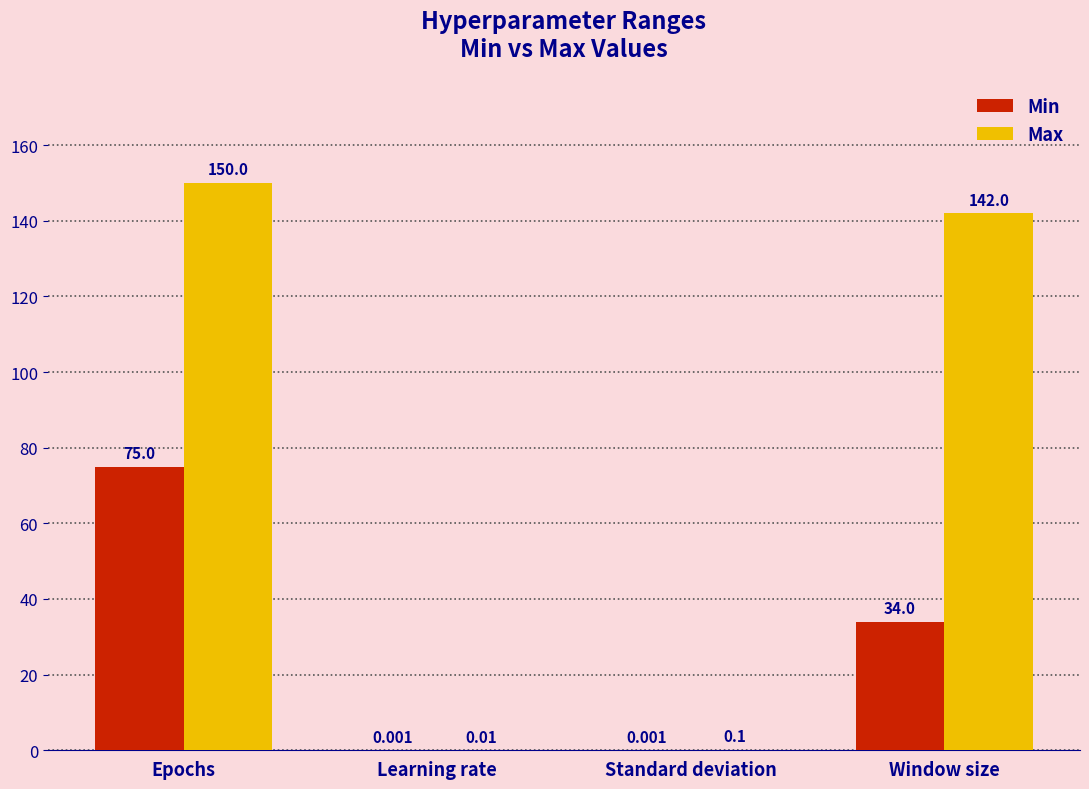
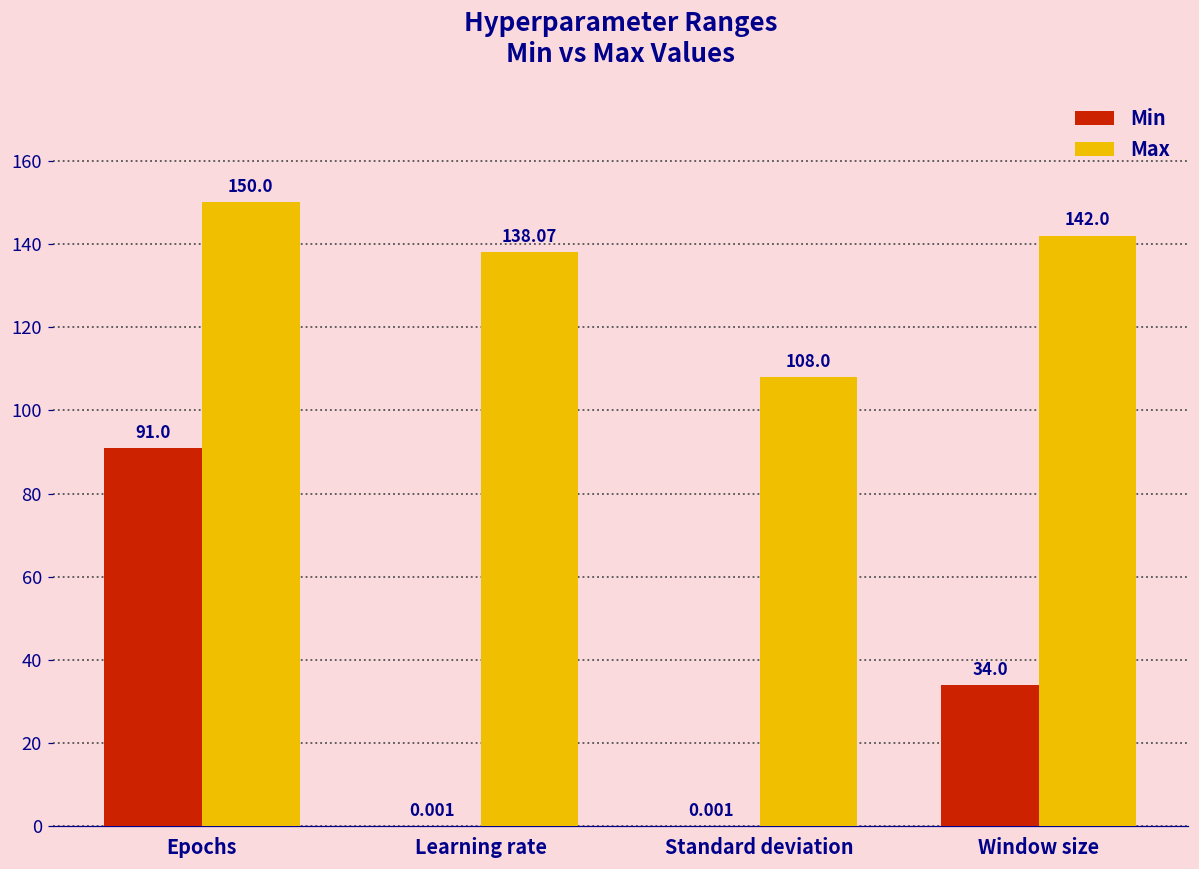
  {
    "Min": {
-     "Epochs": 75.0,
+     "Epochs": 91.0,
      "Learning rate": 0.001,
      "Standard deviation": 0.001,
      "Window size": 34.0
    },
    "Max": {
      "Epochs": 150.0,
-     "Learning rate": 0.01,
-     "Standard deviation": 0.1,
+     "Learning rate": 138.07,
+     "Standard deviation": 108.0,
      "Window size": 142.0
    }
  }
